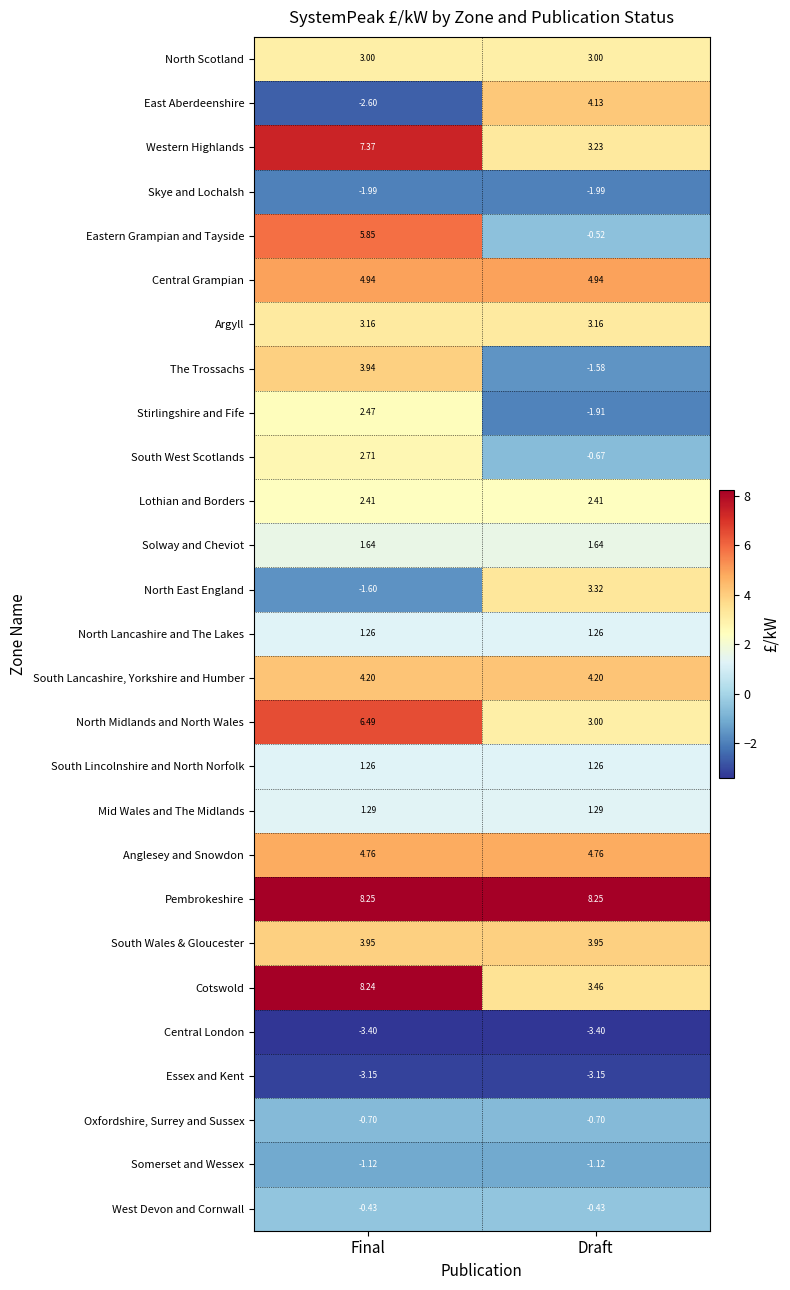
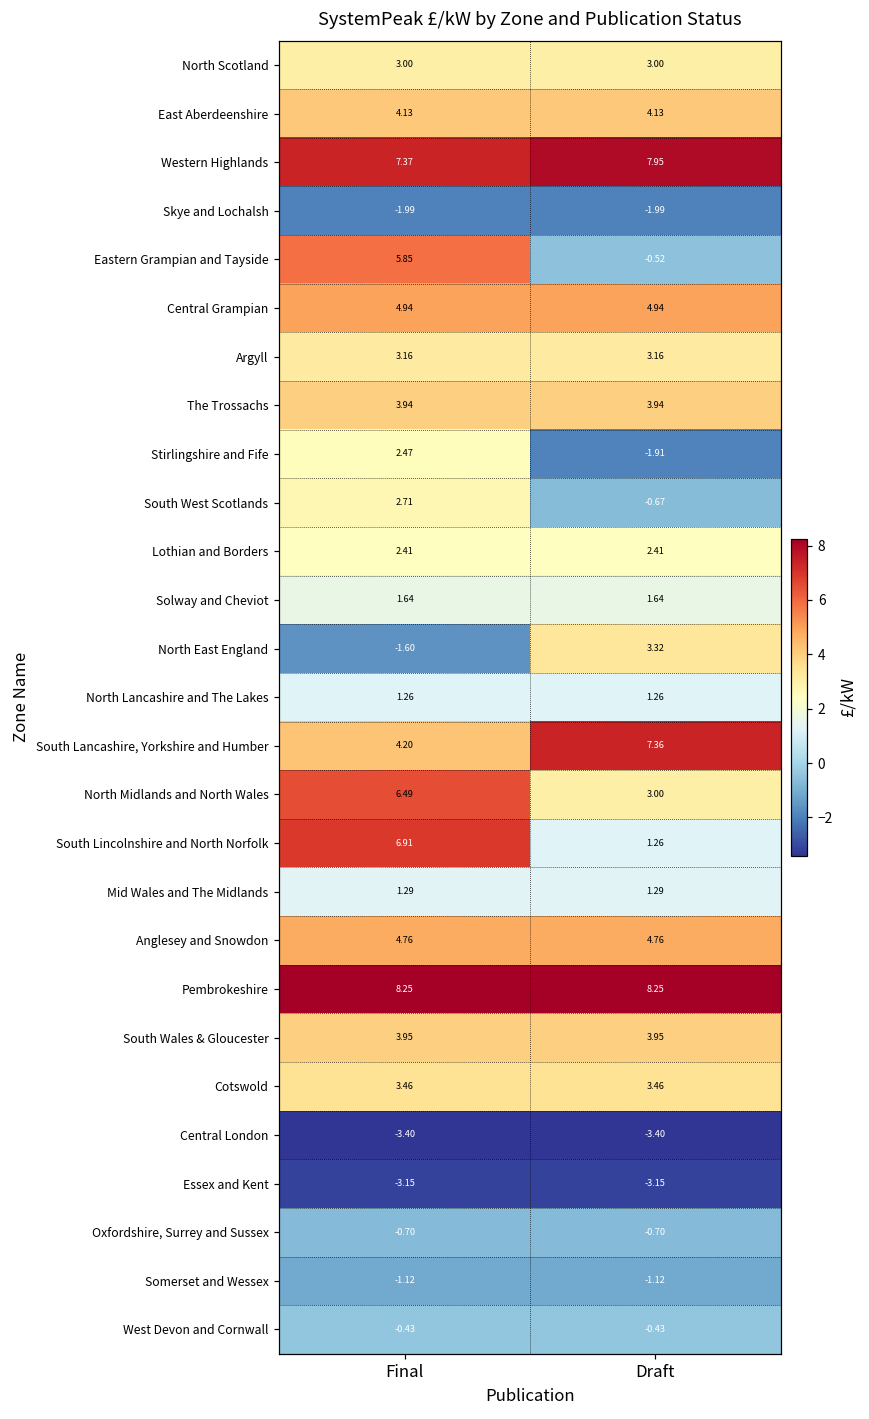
  {
    "North Scotland": {
      "Final": 3.00,
      "Draft": 3.00
    },
    "East Aberdeenshire": {
-     "Final": -2.60,
+     "Final": 4.13,
      "Draft": 4.13
    },
    "Western Highlands": {
      "Final": 7.37,
-     "Draft": 3.23
+     "Draft": 7.95
    },
    "Skye and Lochalsh": {
      "Final": -1.99,
      "Draft": -1.99
    },
    "Eastern Grampian and Tayside": {
      "Final": 5.85,
      "Draft": -0.52
    },
    "Central Grampian": {
      "Final": 4.94,
      "Draft": 4.94
    },
    "Argyll": {
      "Final": 3.16,
      "Draft": 3.16
    },
    "The Trossachs": {
      "Final": 3.94,
-     "Draft": -1.58
+     "Draft": 3.94
    },
    "Stirlingshire and Fife": {
      "Final": 2.47,
      "Draft": -1.91
    },
    "South West Scotlands": {
      "Final": 2.71,
      "Draft": -0.67
    },
    "Lothian and Borders": {
      "Final": 2.41,
      "Draft": 2.41
    },
    "Solway and Cheviot": {
      "Final": 1.64,
      "Draft": 1.64
    },
    "North East England": {
      "Final": -1.60,
      "Draft": 3.32
    },
    "North Lancashire and The Lakes": {
      "Final": 1.26,
      "Draft": 1.26
    },
    "South Lancashire, Yorkshire and Humber": {
      "Final": 4.20,
-     "Draft": 4.20
+     "Draft": 7.36
    },
    "North Midlands and North Wales": {
      "Final": 6.49,
      "Draft": 3.00
    },
    "South Lincolnshire and North Norfolk": {
-     "Final": 1.26,
+     "Final": 6.91,
      "Draft": 1.26
    },
    "Mid Wales and The Midlands": {
      "Final": 1.29,
      "Draft": 1.29
    },
    "Anglesey and Snowdon": {
      "Final": 4.76,
      "Draft": 4.76
    },
    "Pembrokeshire": {
      "Final": 8.25,
      "Draft": 8.25
    },
    "South Wales & Gloucester": {
      "Final": 3.95,
      "Draft": 3.95
    },
    "Cotswold": {
-     "Final": 8.24,
+     "Final": 3.46,
      "Draft": 3.46
    },
    "Central London": {
      "Final": -3.40,
      "Draft": -3.40
    },
    "Essex and Kent": {
      "Final": -3.15,
      "Draft": -3.15
    },
    "Oxfordshire, Surrey and Sussex": {
      "Final": -0.70,
      "Draft": -0.70
    },
    "Somerset and Wessex": {
      "Final": -1.12,
      "Draft": -1.12
    },
    "West Devon and Cornwall": {
      "Final": -0.43,
      "Draft": -0.43
    }
  }
